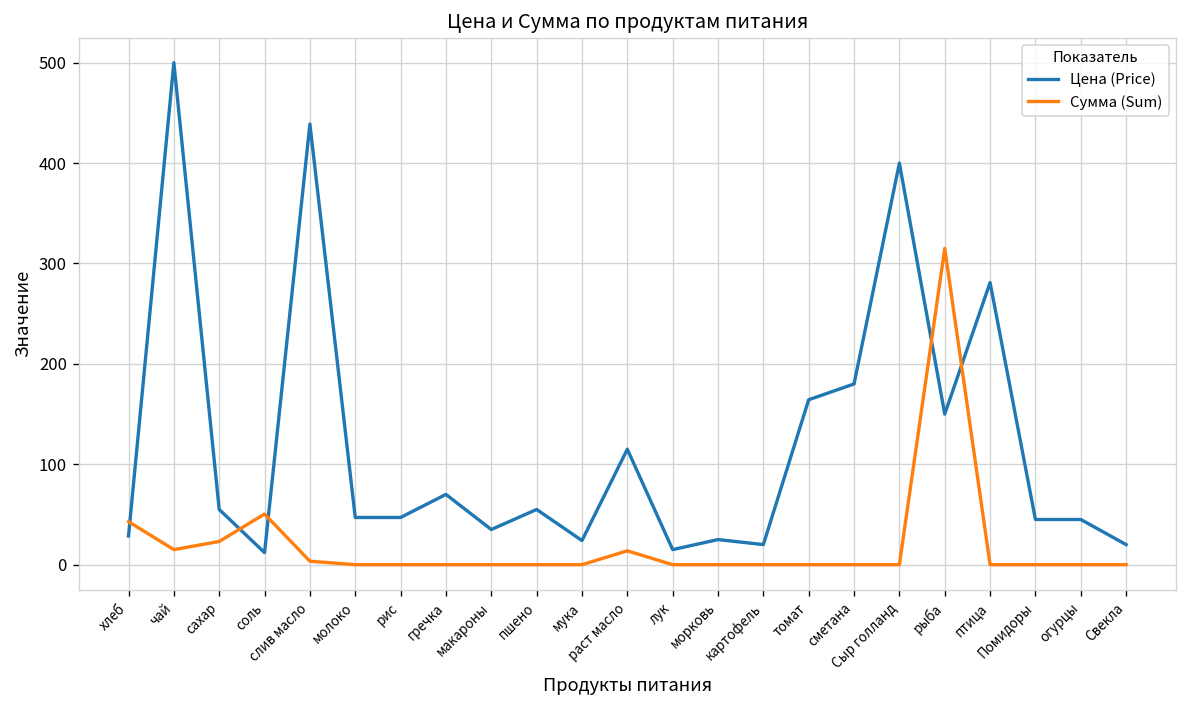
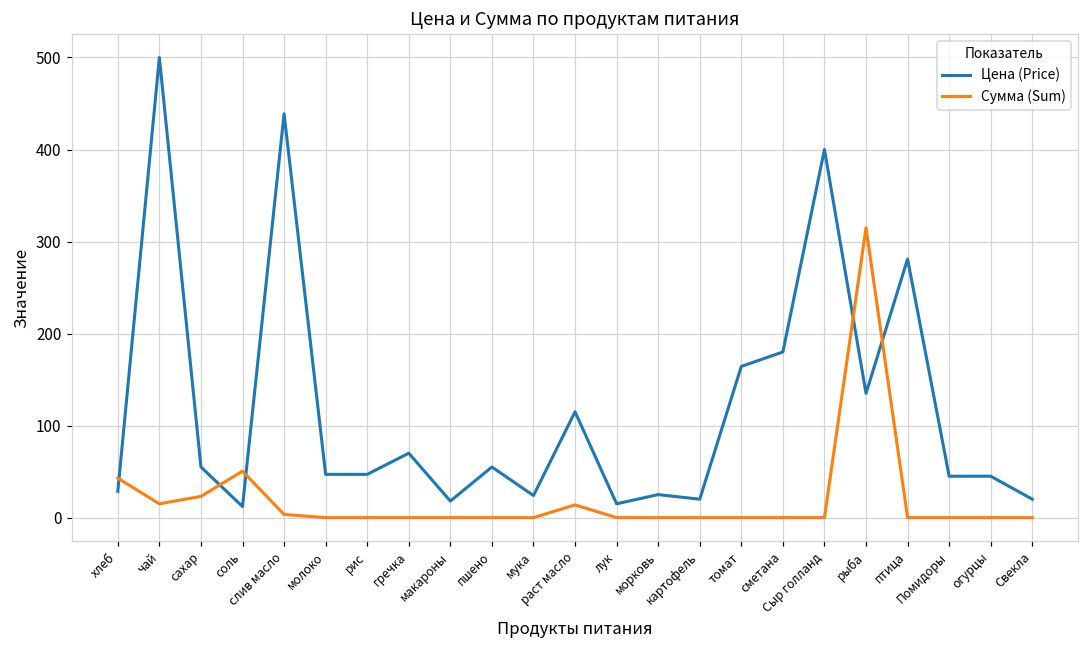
  {
    "Цена (Price)": {
      "хлеб": 30,
      "чай": 500,
      "сахар": 60,
      "соль": 10,
      "слив масло": 440,
      "молоко": 50,
      "рис": 50,
      "гречка": 70,
-     "макароны": 40,
+     "макароны": 20,
      "пшено": 60,
      "мука": 20,
      "раст масло": 120,
      "лук": 20,
      "морковь": 30,
      "картофель": 20,
      "томат": 160,
      "сметана": 180,
      "Сыр голланд": 400,
-     "рыба": 150,
+     "рыба": 140,
      "птица": 280,
      "Помидоры": 50,
      "огурцы": 50,
      "Свекла": 20
    },
    "Сумма (Sum)": {
      "хлеб": 40,
      "чай": 20,
      "сахар": 20,
      "соль": 50,
      "слив масло": 0,
      "молоко": 0,
      "рис": 0,
      "гречка": 0,
      "макароны": 0,
      "пшено": 0,
      "мука": 0,
      "раст масло": 10,
      "лук": 0,
      "морковь": 0,
      "картофель": 0,
      "томат": 0,
      "сметана": 0,
      "Сыр голланд": 0,
      "рыба": 320,
      "птица": 0,
      "Помидоры": 0,
      "огурцы": 0,
      "Свекла": 0
    }
  }
